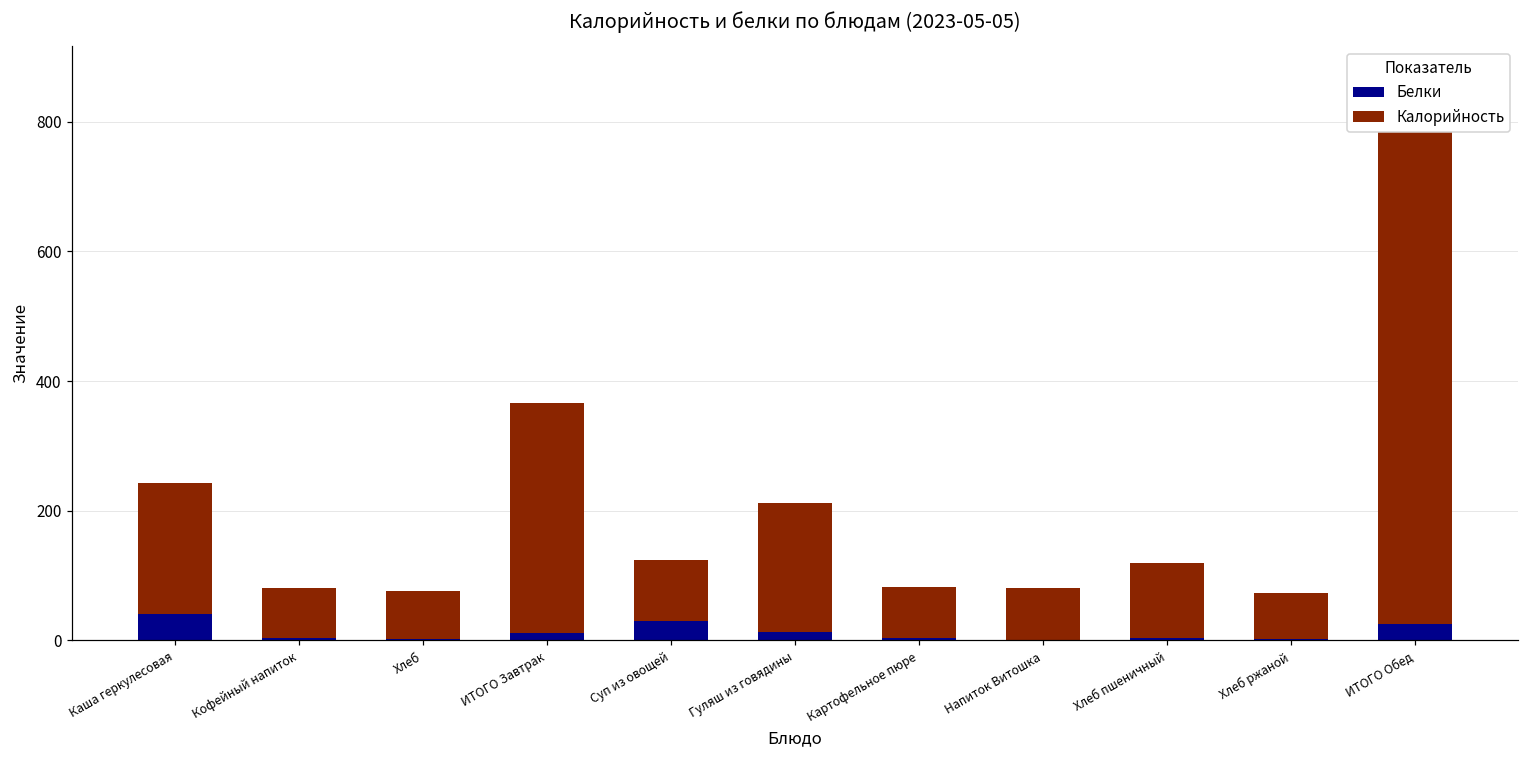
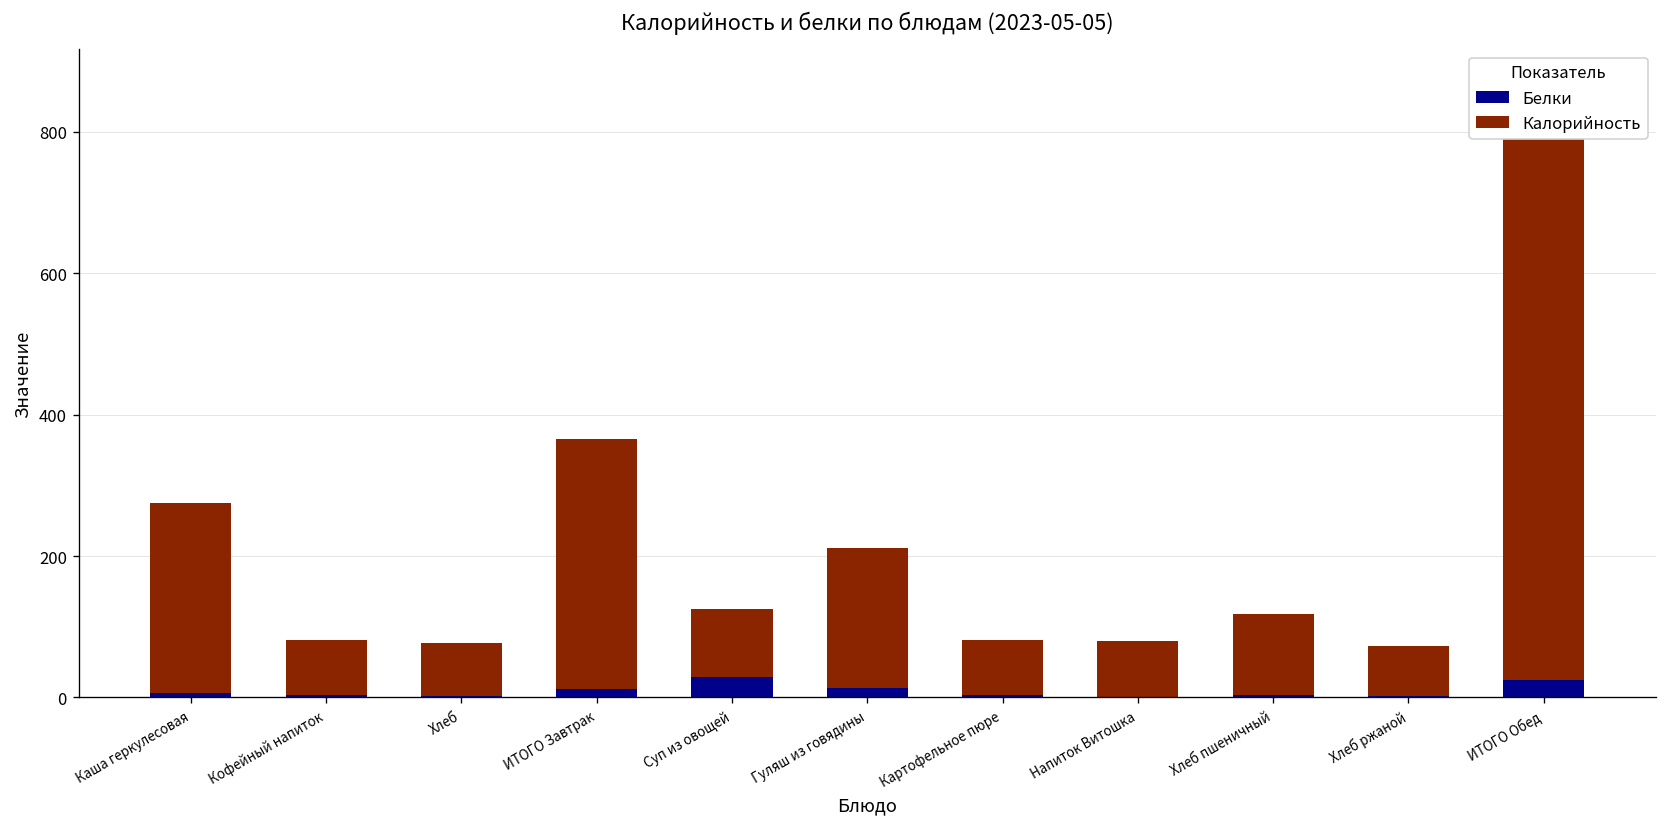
  {
    "Белки": {
-     "Каша геркулесовая": 40,
+     "Каша геркулесовая": 10,
      "ИТОГО Завтрак": 10,
      "Суп из овощей": 30,
      "Гуляш из говядины": 10,
      "Напиток Витошка": 0,
      "ИТОГО Обед": 20
    },
    "Калорийность": {
-     "Каша геркулесовая": 200,
+     "Каша геркулесовая": 270,
      "Кофейный напиток": 80,
      "Хлеб": 70,
      "ИТОГО Завтрак": 350,
      "Суп из овощей": 100,
      "Гуляш из говядины": 200,
      "Картофельное пюре": 80,
      "Напиток Витошка": 80,
      "Хлеб пшеничный": 110,
      "Хлеб ржаной": 70
    }
  }
